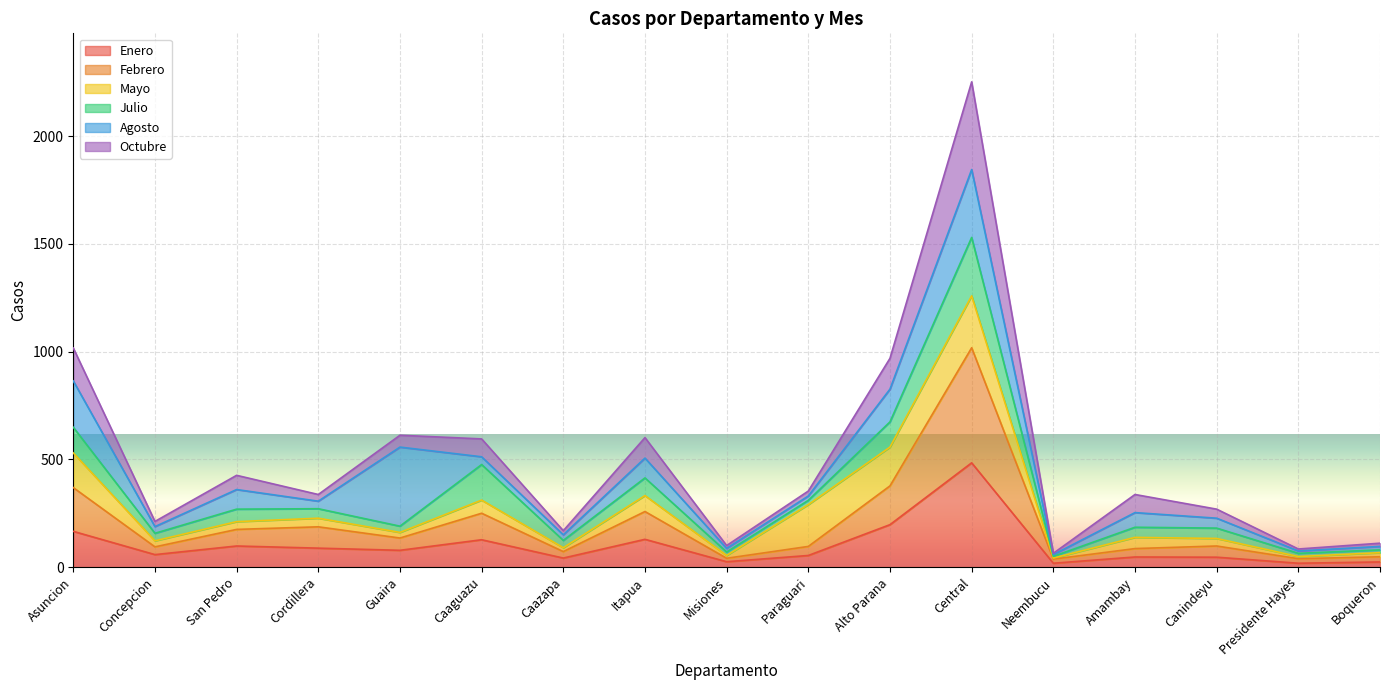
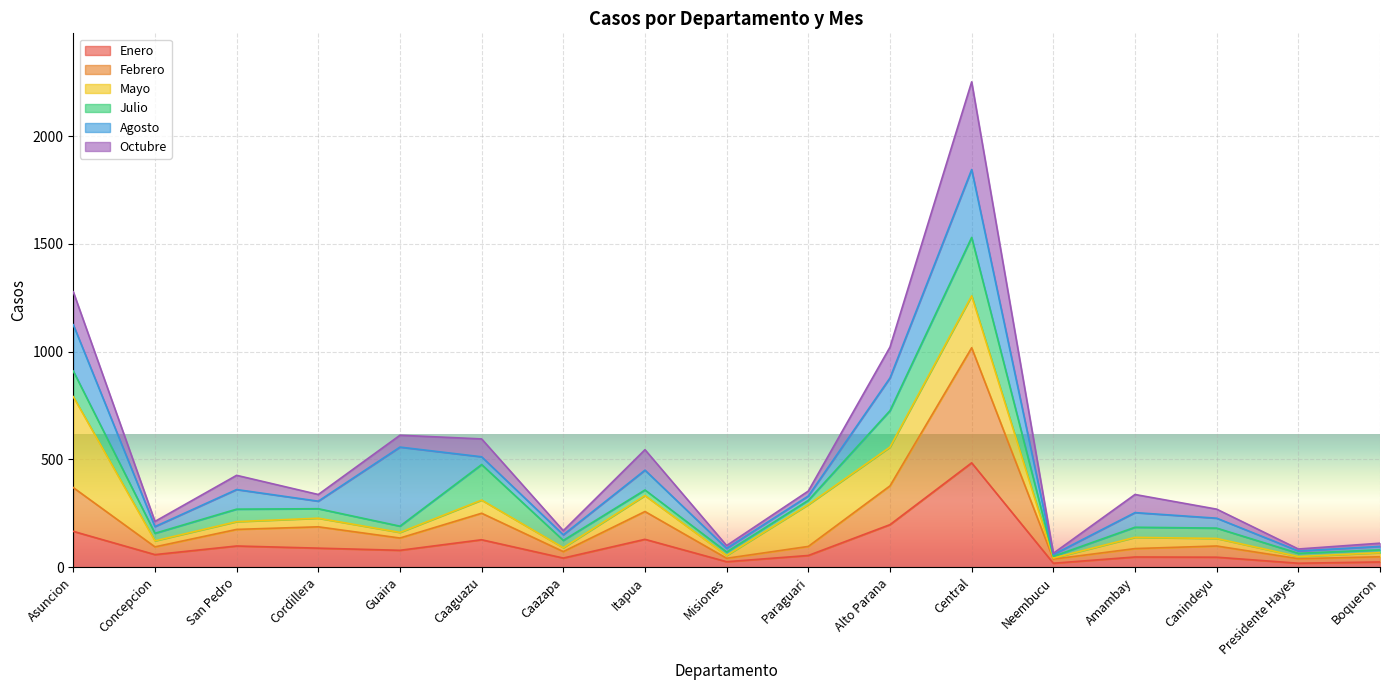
  {
    "Mayo": {
-     "Asuncion": 160,
+     "Asuncion": 420,
      "Concepcion": 30,
      "San Pedro": 40,
      "Cordillera": 40,
      "Guaira": 30,
      "Caaguazu": 60,
      "Caazapa": 20,
      "Itapua": 70,
      "Misiones": 10,
      "Paraguari": 190,
      "Alto Parana": 180,
      "Central": 240,
      "Amambay": 50,
      "Canindeyu": 40,
      "Boqueron": 20
    },
    "Julio": {
      "Asuncion": 120,
      "Concepcion": 40,
      "San Pedro": 60,
      "Cordillera": 40,
      "Guaira": 30,
      "Caaguazu": 170,
      "Caazapa": 30,
-     "Itapua": 80,
+     "Itapua": 30,
      "Misiones": 20,
      "Paraguari": 20,
-     "Alto Parana": 120,
+     "Alto Parana": 170,
      "Central": 270,
      "Amambay": 50,
      "Canindeyu": 50,
      "Boqueron": 10
    },
    "Agosto": {
      "Asuncion": 220,
      "Concepcion": 30,
      "San Pedro": 90,
      "Cordillera": 40,
      "Guaira": 370,
      "Caaguazu": 40,
      "Caazapa": 30,
      "Itapua": 90,
      "Misiones": 20,
      "Paraguari": 20,
      "Alto Parana": 150,
      "Central": 320,
      "Amambay": 70,
      "Canindeyu": 50,
      "Boqueron": 20
    },
    "Octubre": {
      "Asuncion": 150,
      "Concepcion": 20,
      "San Pedro": 70,
      "Cordillera": 30,
      "Guaira": 60,
      "Caaguazu": 80,
      "Caazapa": 20,
      "Itapua": 100,
      "Misiones": 10,
      "Paraguari": 20,
      "Alto Parana": 140,
      "Central": 410,
      "Amambay": 80,
      "Canindeyu": 40,
      "Boqueron": 20
    }
  }
